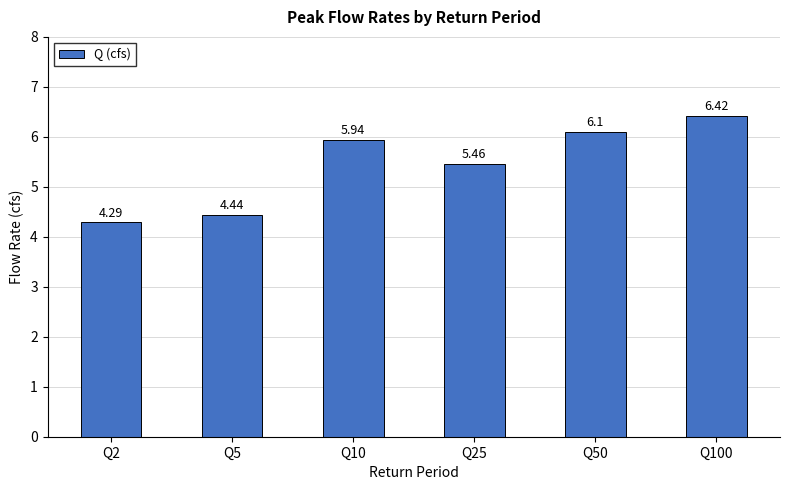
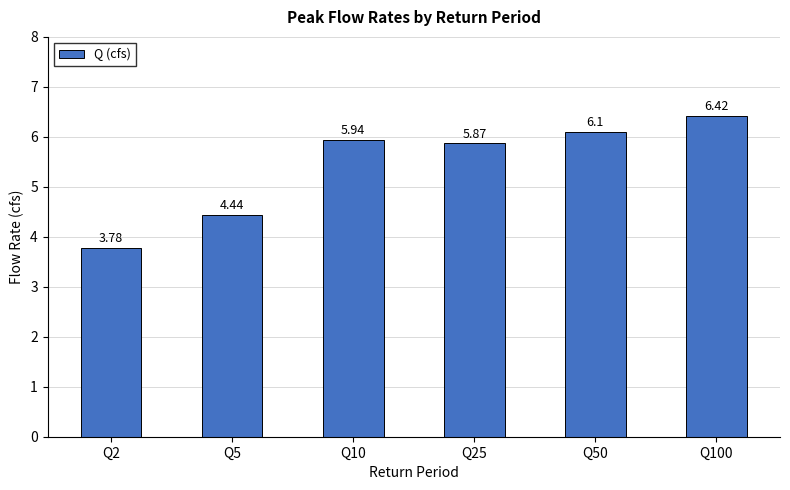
  {
-   "Q2": 4.29,
+   "Q2": 3.78,
    "Q5": 4.44,
    "Q10": 5.94,
-   "Q25": 5.46,
+   "Q25": 5.87,
    "Q50": 6.1,
    "Q100": 6.42
  }
